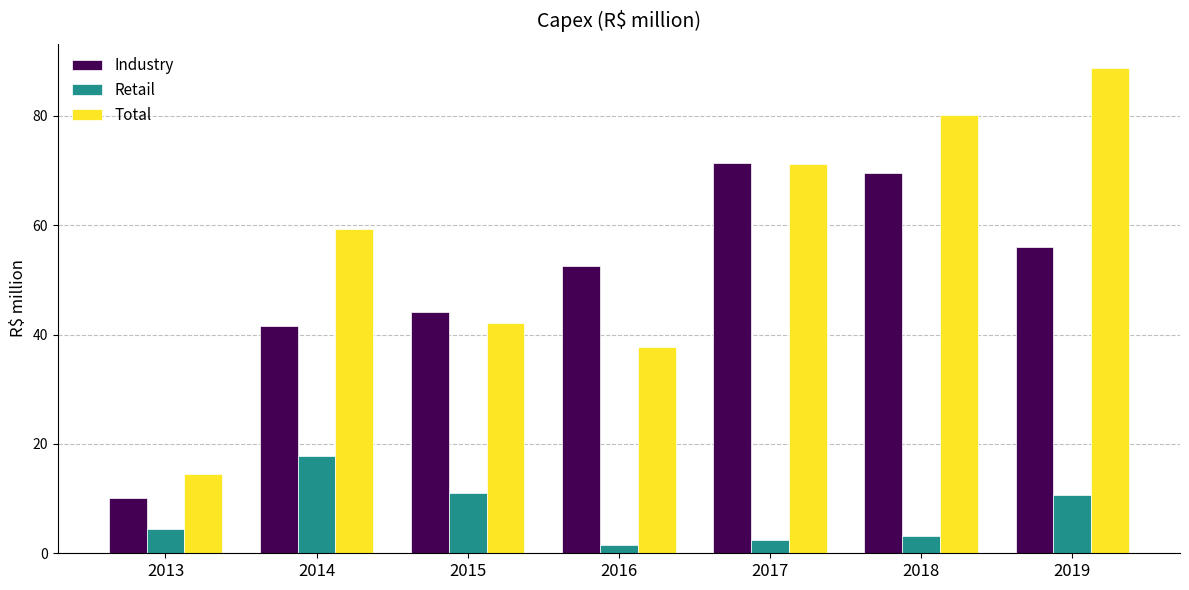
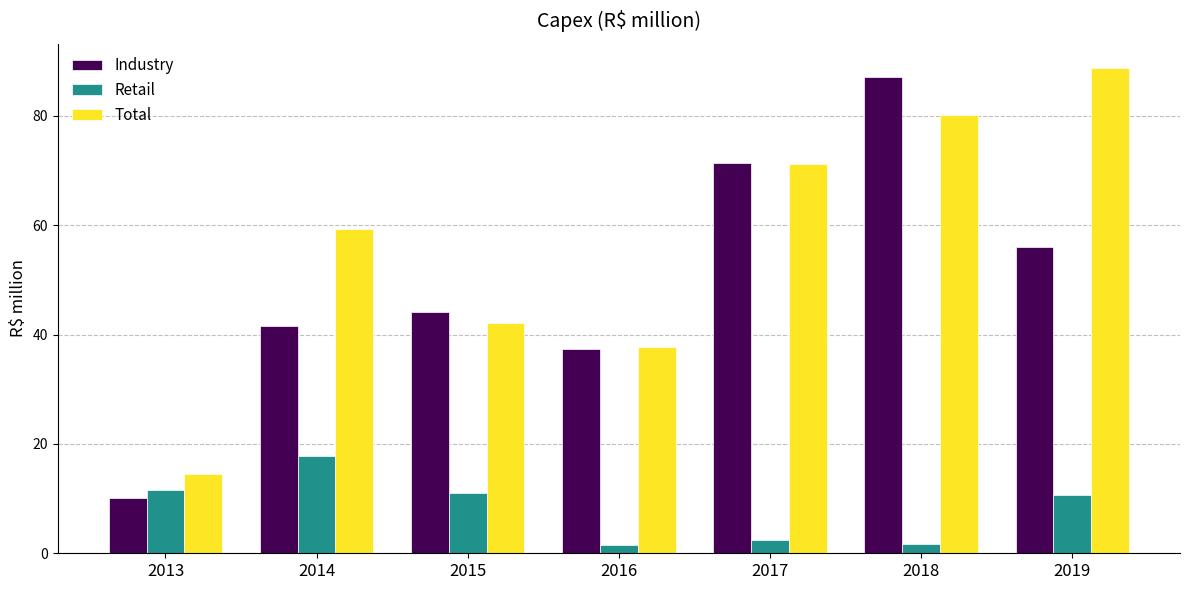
  {
    "Industry": {
      "2013": 10,
      "2014": 42,
      "2015": 44,
-     "2016": 53,
+     "2016": 37,
      "2017": 71,
-     "2018": 70,
+     "2018": 87,
      "2019": 56
    },
    "Retail": {
-     "2013": 4,
+     "2013": 12,
      "2014": 18,
      "2015": 11,
      "2016": 2,
      "2017": 2,
-     "2018": 3,
+     "2018": 2,
      "2019": 11
    },
    "Total": {
      "2013": 15,
      "2014": 59,
      "2015": 42,
      "2016": 38,
      "2017": 71,
      "2018": 80,
      "2019": 89
    }
  }
